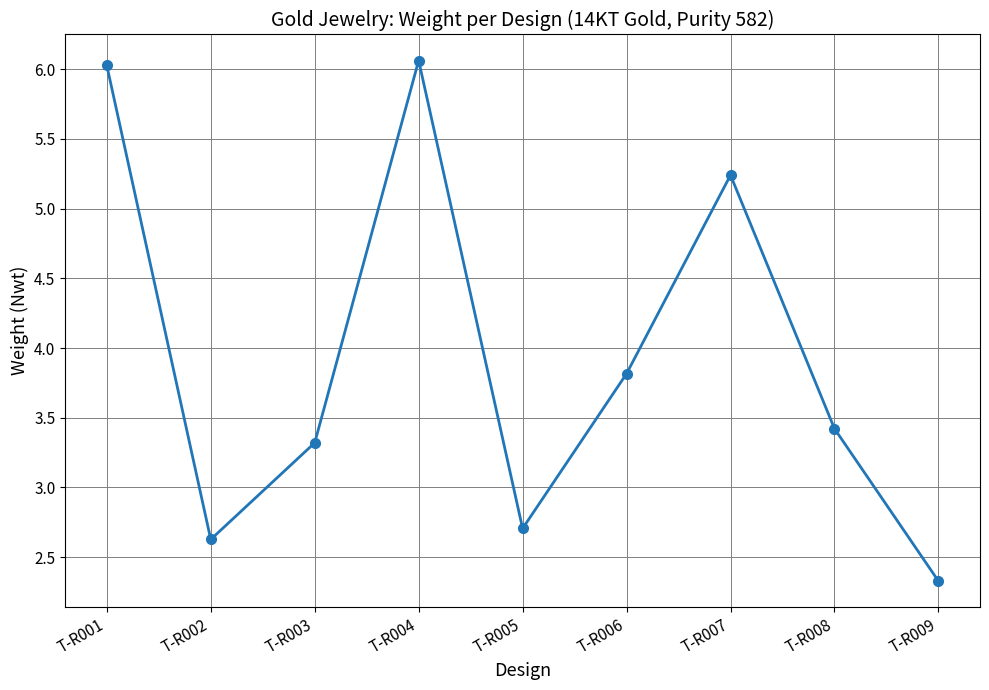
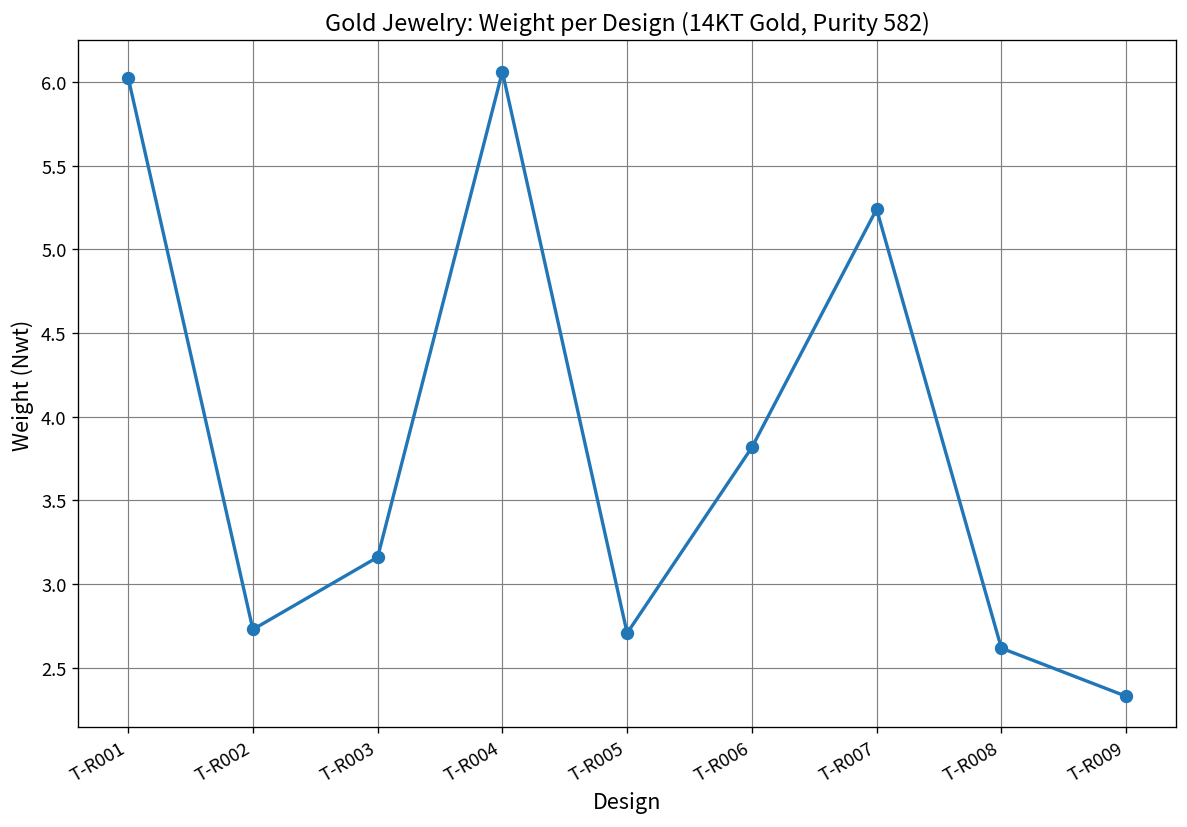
  {
    "T-R001": 6.03,
-   "T-R002": 2.63,
-   "T-R003": 3.32,
+   "T-R002": 2.73,
+   "T-R003": 3.16,
    "T-R004": 6.06,
    "T-R005": 2.71,
    "T-R006": 3.82,
    "T-R007": 5.24,
-   "T-R008": 3.42,
+   "T-R008": 2.62,
    "T-R009": 2.33
  }
